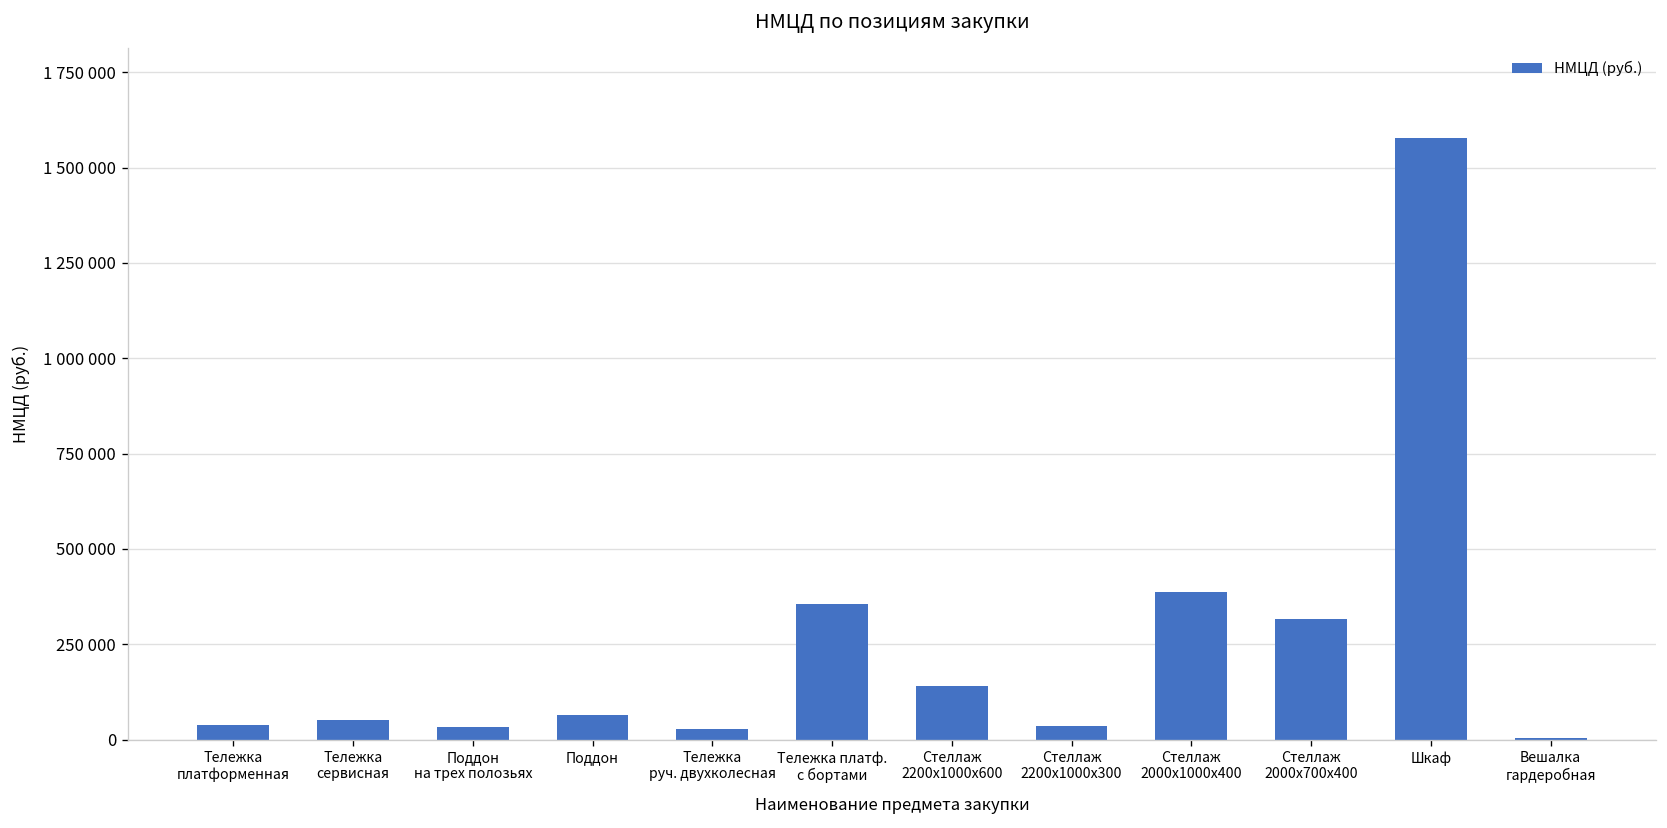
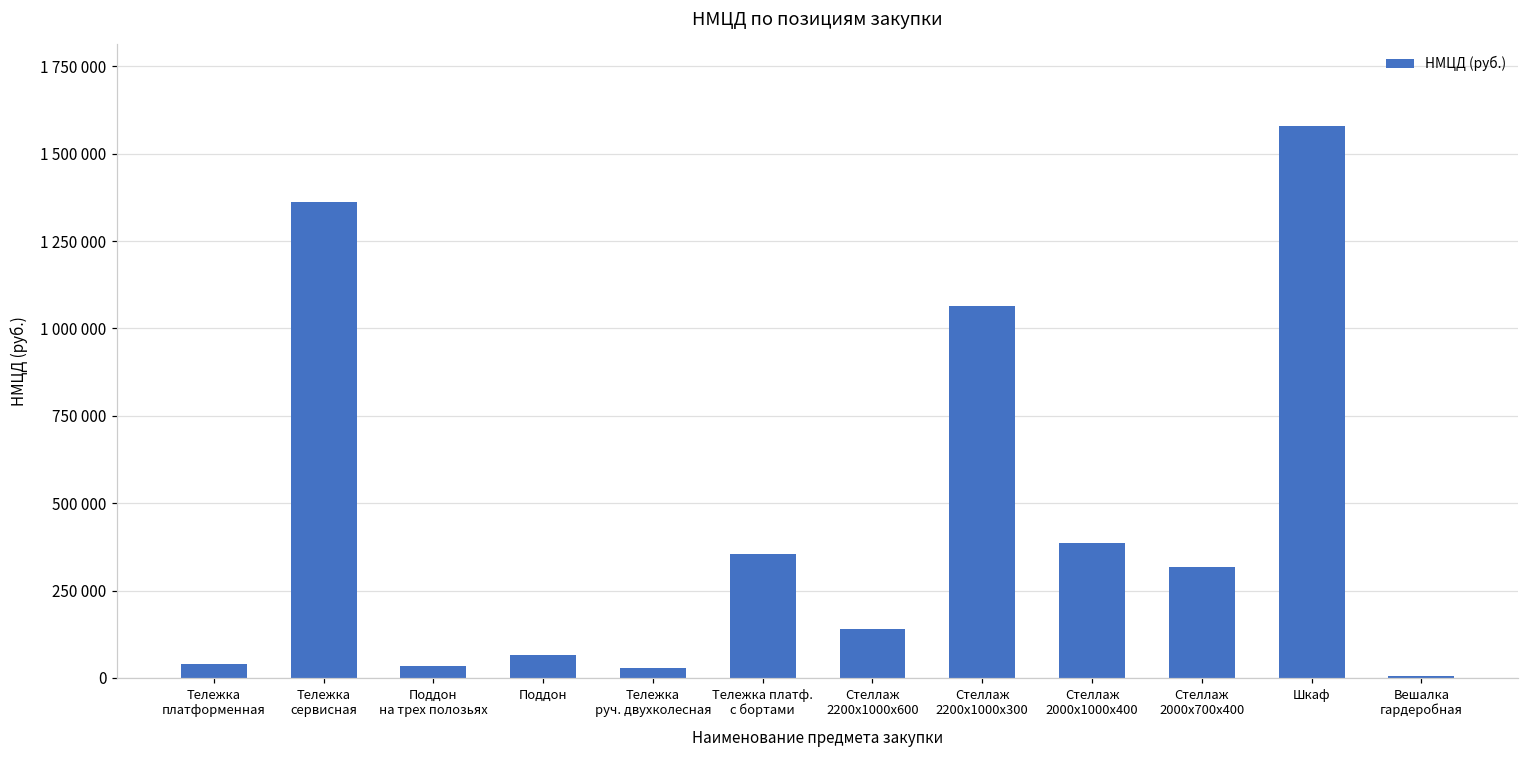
  {
    "Тележка платформенная": 40000,
-   "Тележка сервисная": 50000,
+   "Тележка сервисная": 1360000,
    "Поддон на трех полозьях": 30000,
    "Поддон": 60000,
    "Тележка руч. двухколесная": 30000,
    "Тележка платф. с бортами": 360000,
    "Стеллаж 2200х1000х600": 140000,
-   "Стеллаж 2200х1000х300": 40000,
+   "Стеллаж 2200х1000х300": 1060000,
    "Стеллаж 2000х1000х400": 390000,
    "Стеллаж 2000х700х400": 320000,
    "Шкаф": 1580000
  }
